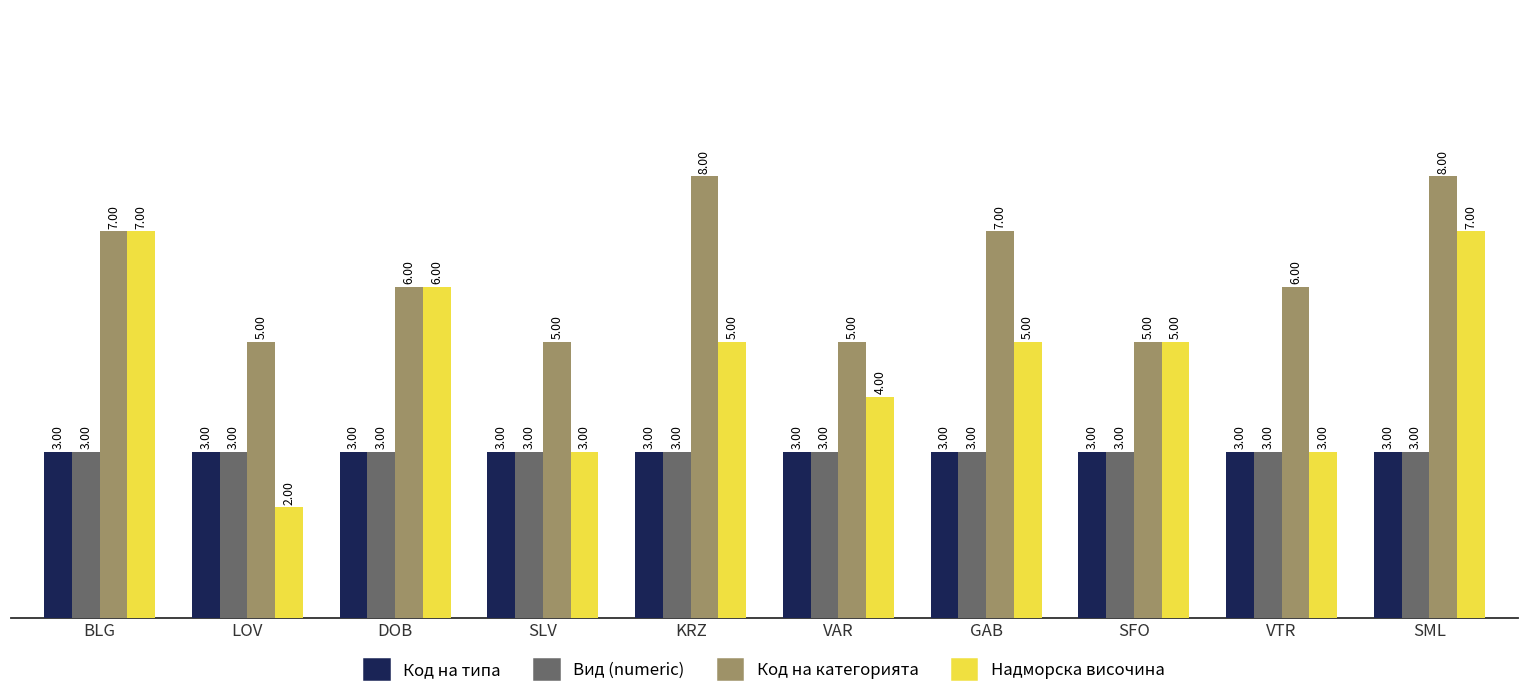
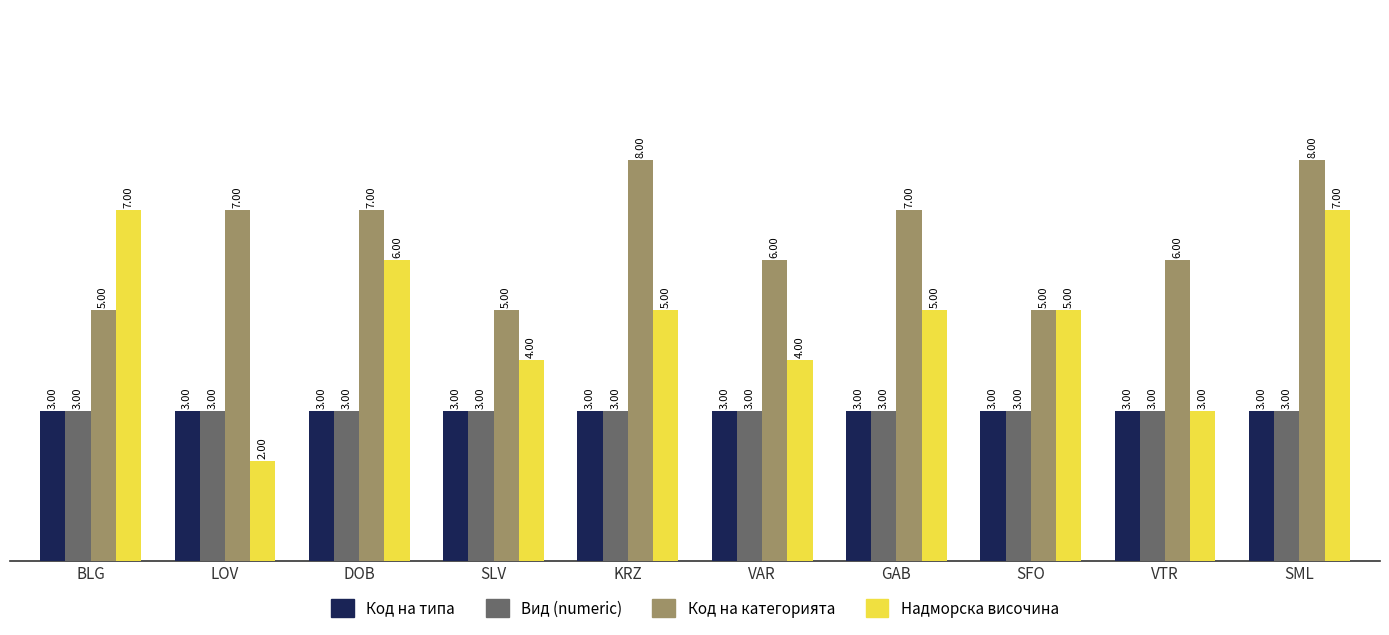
  {
    "Код на категорията": {
-     "BLG": 7.00,
-     "LOV": 5.00,
-     "DOB": 6.00,
+     "BLG": 5.00,
+     "LOV": 7.00,
+     "DOB": 7.00,
      "SLV": 5.00,
      "KRZ": 8.00,
-     "VAR": 5.00,
+     "VAR": 6.00,
      "GAB": 7.00,
      "SFO": 5.00,
      "VTR": 6.00,
      "SML": 8.00
    },
    "Надморска височина": {
      "BLG": 7.00,
      "LOV": 2.00,
      "DOB": 6.00,
-     "SLV": 3.00,
+     "SLV": 4.00,
      "KRZ": 5.00,
      "VAR": 4.00,
      "GAB": 5.00,
      "SFO": 5.00,
      "VTR": 3.00,
      "SML": 7.00
    }
  }
